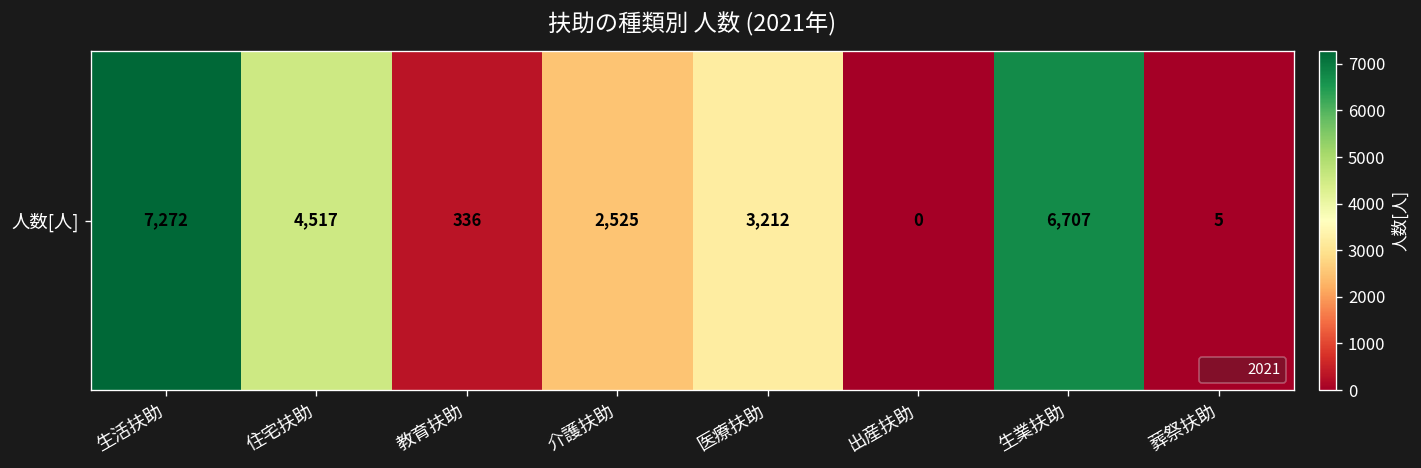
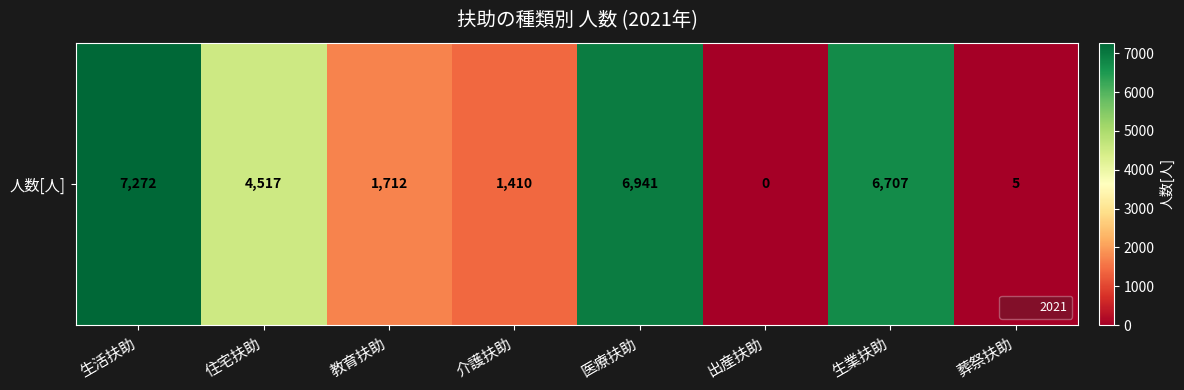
  {
    "人数[人]": {
      "生活扶助": "7,272",
      "住宅扶助": "4,517",
-     "教育扶助": "336",
-     "介護扶助": "2,525",
-     "医療扶助": "3,212",
+     "教育扶助": "1,712",
+     "介護扶助": "1,410",
+     "医療扶助": "6,941",
      "出産扶助": "0",
      "生業扶助": "6,707",
      "葬祭扶助": "5"
    }
  }
